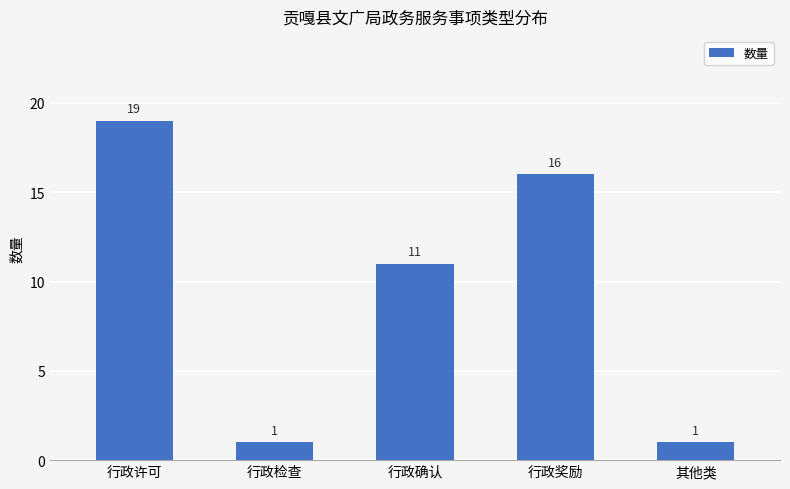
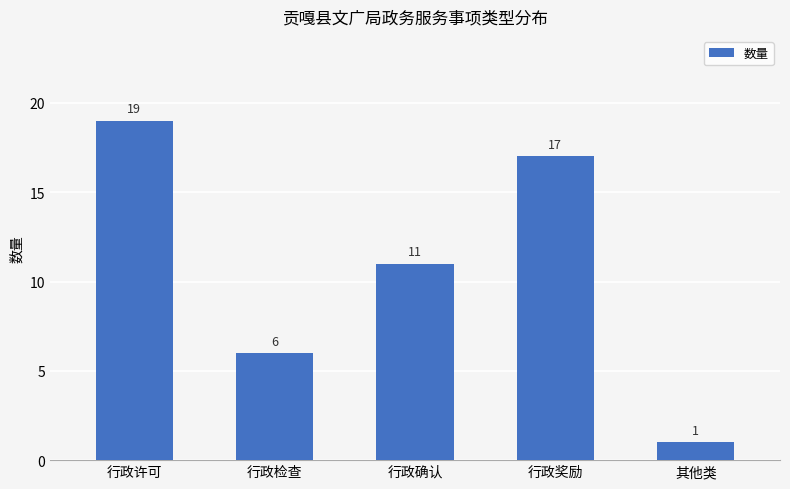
  {
    "行政许可": 19,
-   "行政检查": 1,
+   "行政检查": 6,
    "行政确认": 11,
-   "行政奖励": 16,
+   "行政奖励": 17,
    "其他类": 1
  }
